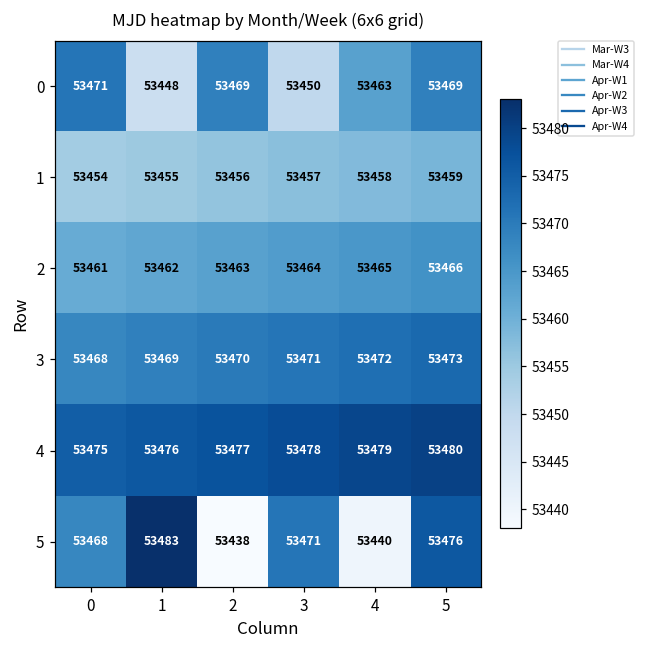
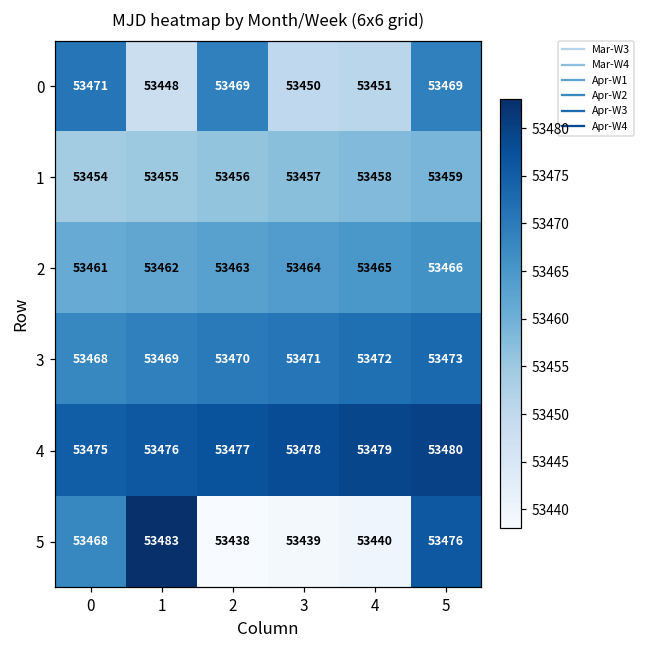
  {
    "0": {
      "0": 53471,
      "1": 53448,
      "2": 53469,
      "3": 53450,
-     "4": 53463,
+     "4": 53451,
      "5": 53469
    },
    "1": {
      "0": 53454,
      "1": 53455,
      "2": 53456,
      "3": 53457,
      "4": 53458,
      "5": 53459
    },
    "2": {
      "0": 53461,
      "1": 53462,
      "2": 53463,
      "3": 53464,
      "4": 53465,
      "5": 53466
    },
    "3": {
      "0": 53468,
      "1": 53469,
      "2": 53470,
      "3": 53471,
      "4": 53472,
      "5": 53473
    },
    "4": {
      "0": 53475,
      "1": 53476,
      "2": 53477,
      "3": 53478,
      "4": 53479,
      "5": 53480
    },
    "5": {
      "0": 53468,
      "1": 53483,
      "2": 53438,
-     "3": 53471,
+     "3": 53439,
      "4": 53440,
      "5": 53476
    }
  }
